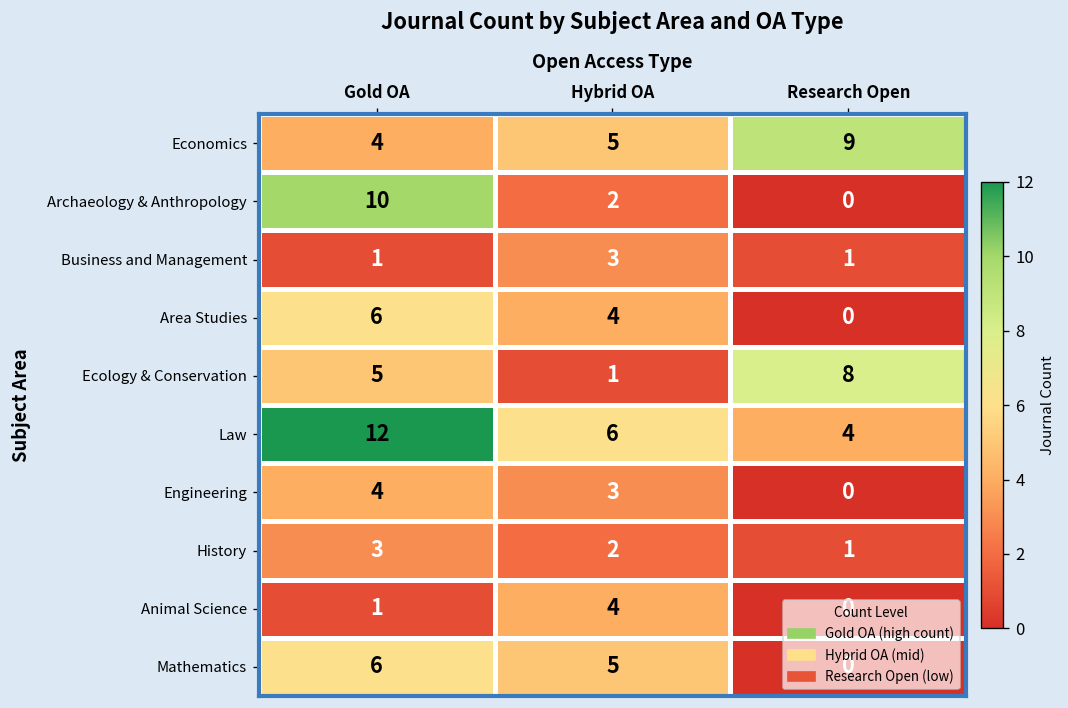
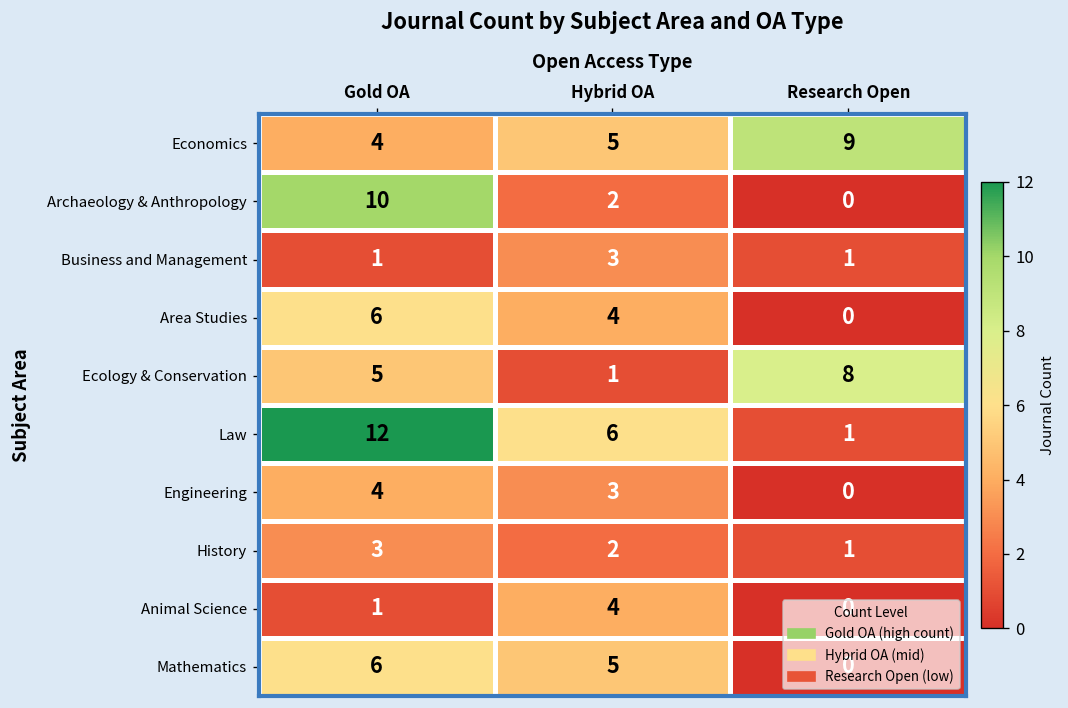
  {
    "Economics": {
      "Gold OA": 4,
      "Hybrid OA": 5,
      "Research Open": 9
    },
    "Archaeology & Anthropology": {
      "Gold OA": 10,
      "Hybrid OA": 2,
      "Research Open": 0
    },
    "Business and Management": {
      "Gold OA": 1,
      "Hybrid OA": 3,
      "Research Open": 1
    },
    "Area Studies": {
      "Gold OA": 6,
      "Hybrid OA": 4,
      "Research Open": 0
    },
    "Ecology & Conservation": {
      "Gold OA": 5,
      "Hybrid OA": 1,
      "Research Open": 8
    },
    "Law": {
      "Gold OA": 12,
      "Hybrid OA": 6,
-     "Research Open": 4
+     "Research Open": 1
    },
    "Engineering": {
      "Gold OA": 4,
      "Hybrid OA": 3,
      "Research Open": 0
    },
    "History": {
      "Gold OA": 3,
      "Hybrid OA": 2,
      "Research Open": 1
    },
    "Animal Science": {
      "Gold OA": 1,
      "Hybrid OA": 4
    },
    "Mathematics": {
      "Gold OA": 6,
      "Hybrid OA": 5
    }
  }
